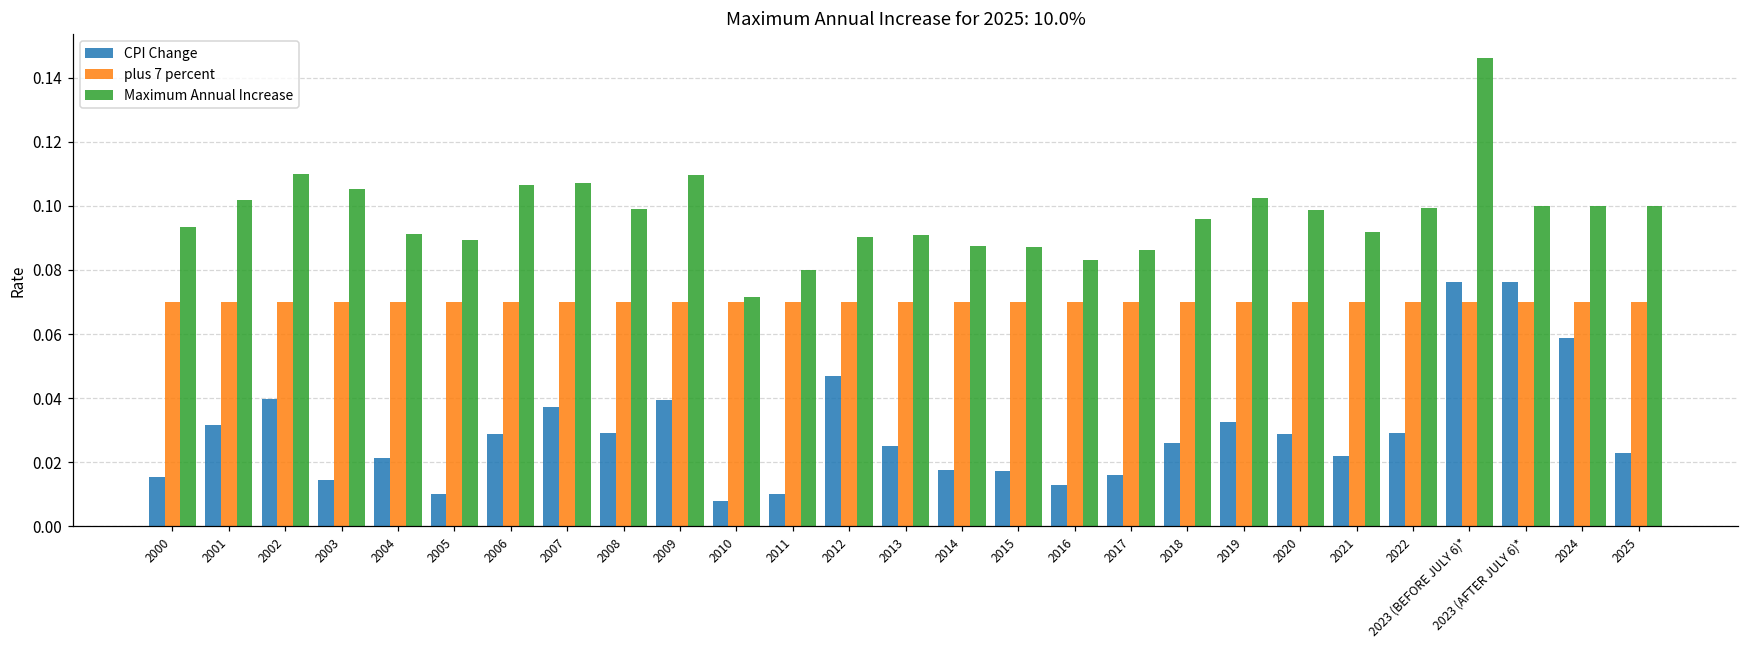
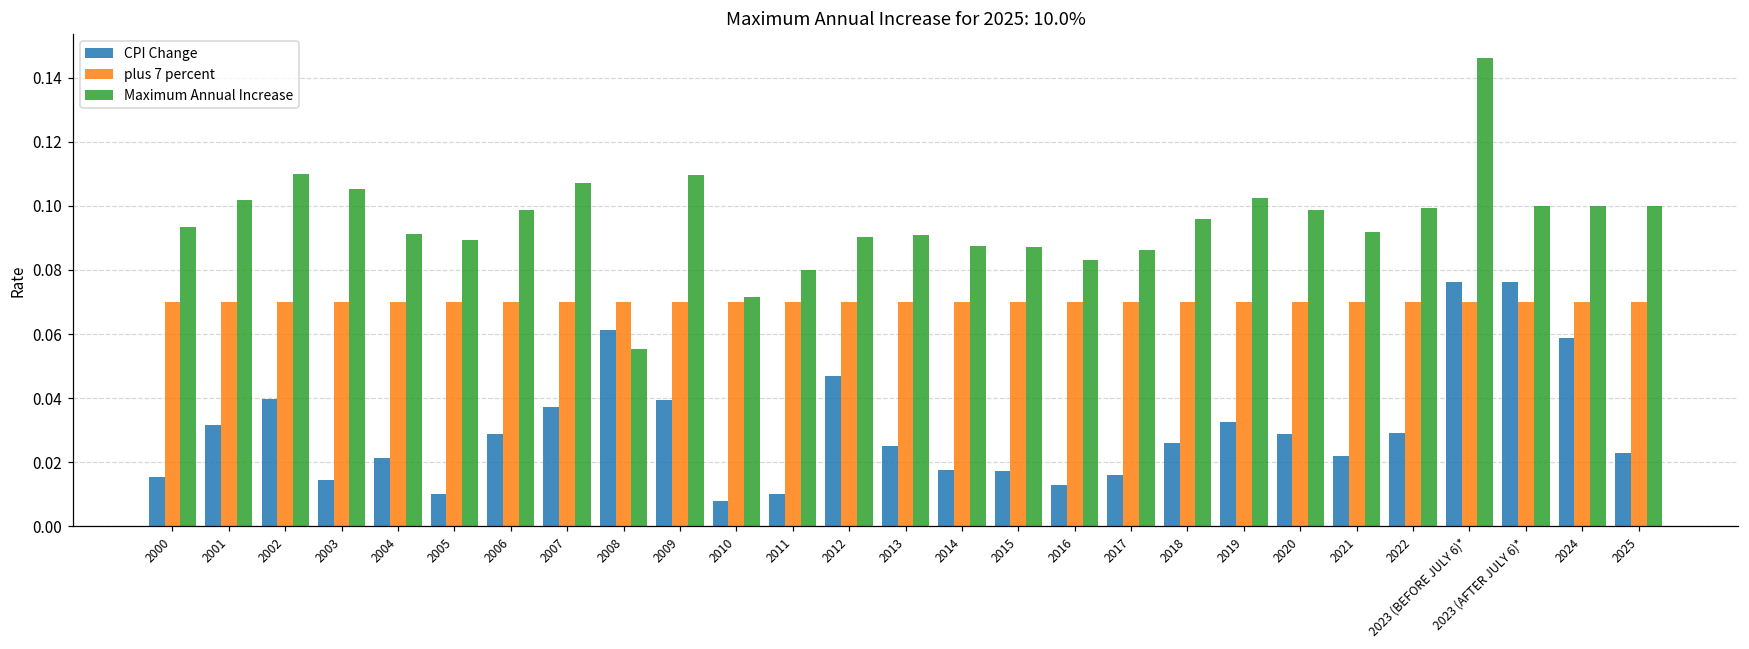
  {
    "CPI Change": {
      "2000": 0.015,
      "2001": 0.032,
      "2002": 0.040,
      "2003": 0.015,
      "2004": 0.021,
      "2005": 0.010,
      "2006": 0.029,
      "2007": 0.037,
-     "2008": 0.029,
+     "2008": 0.061,
      "2009": 0.040,
      "2010": 0.008,
      "2011": 0.010,
      "2012": 0.047,
      "2013": 0.025,
      "2014": 0.017,
      "2015": 0.017,
      "2016": 0.013,
      "2017": 0.016,
      "2018": 0.026,
      "2019": 0.033,
      "2020": 0.029,
      "2021": 0.022,
      "2022": 0.029,
      "2023 (BEFORE JULY 6)*": 0.076,
      "2023 (AFTER JULY 6)*": 0.076,
      "2024": 0.059,
      "2025": 0.023
    },
    "plus 7 percent": {
      "2000": 0.070,
      "2001": 0.070,
      "2002": 0.070,
      "2003": 0.070,
      "2004": 0.070,
      "2005": 0.070,
      "2006": 0.070,
      "2007": 0.070,
      "2008": 0.070,
      "2009": 0.070,
      "2010": 0.070,
      "2011": 0.070,
      "2012": 0.070,
      "2013": 0.070,
      "2014": 0.070,
      "2015": 0.070,
      "2016": 0.070,
      "2017": 0.070,
      "2018": 0.070,
      "2019": 0.070,
      "2020": 0.070,
      "2021": 0.070,
      "2022": 0.070,
      "2023 (BEFORE JULY 6)*": 0.070,
      "2023 (AFTER JULY 6)*": 0.070,
      "2024": 0.070,
      "2025": 0.070
    },
    "Maximum Annual Increase": {
      "2000": 0.093,
      "2001": 0.102,
      "2002": 0.110,
      "2003": 0.105,
      "2004": 0.091,
      "2005": 0.089,
-     "2006": 0.106,
+     "2006": 0.099,
      "2007": 0.107,
-     "2008": 0.099,
+     "2008": 0.055,
      "2009": 0.110,
      "2010": 0.071,
      "2011": 0.080,
      "2012": 0.090,
      "2013": 0.091,
      "2014": 0.087,
      "2015": 0.087,
      "2016": 0.083,
      "2017": 0.086,
      "2018": 0.096,
      "2019": 0.103,
      "2020": 0.099,
      "2021": 0.092,
      "2022": 0.099,
      "2023 (BEFORE JULY 6)*": 0.146,
      "2023 (AFTER JULY 6)*": 0.100,
      "2024": 0.100,
      "2025": 0.100
    }
  }
